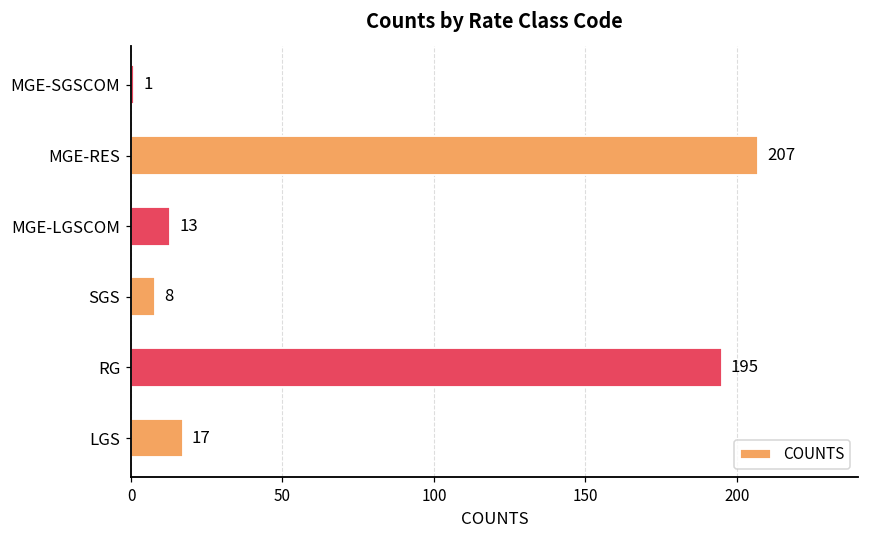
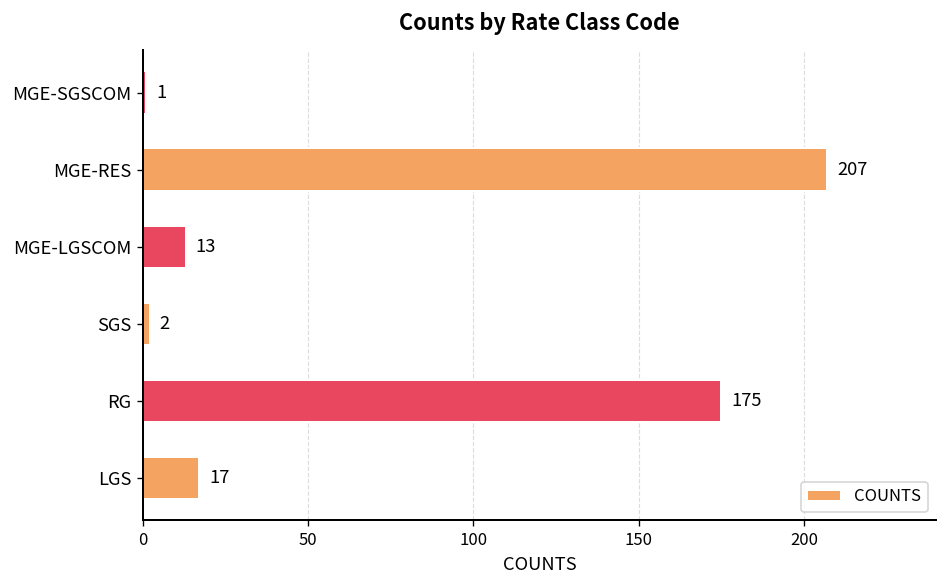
  {
    "MGE-SGSCOM": 1,
    "MGE-RES": 207,
    "MGE-LGSCOM": 13,
-   "SGS": 8,
-   "RG": 195,
+   "SGS": 2,
+   "RG": 175,
    "LGS": 17
  }
